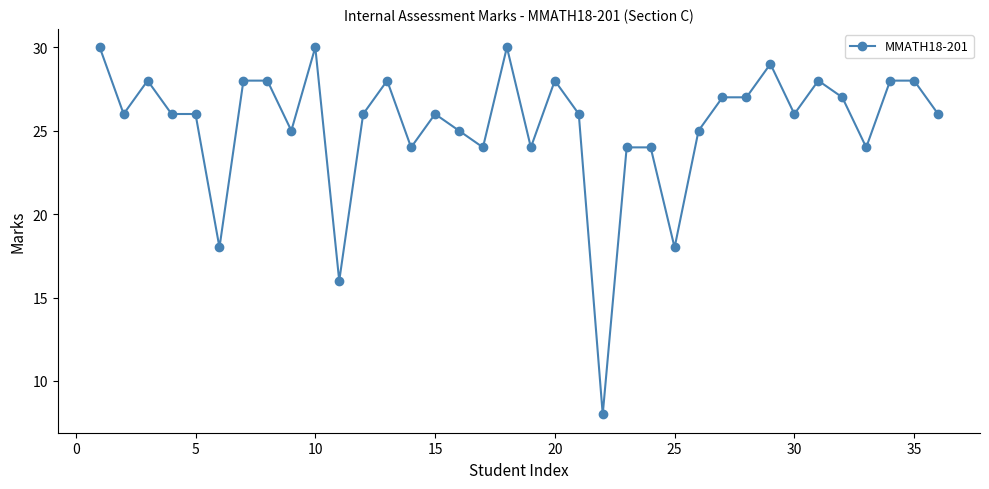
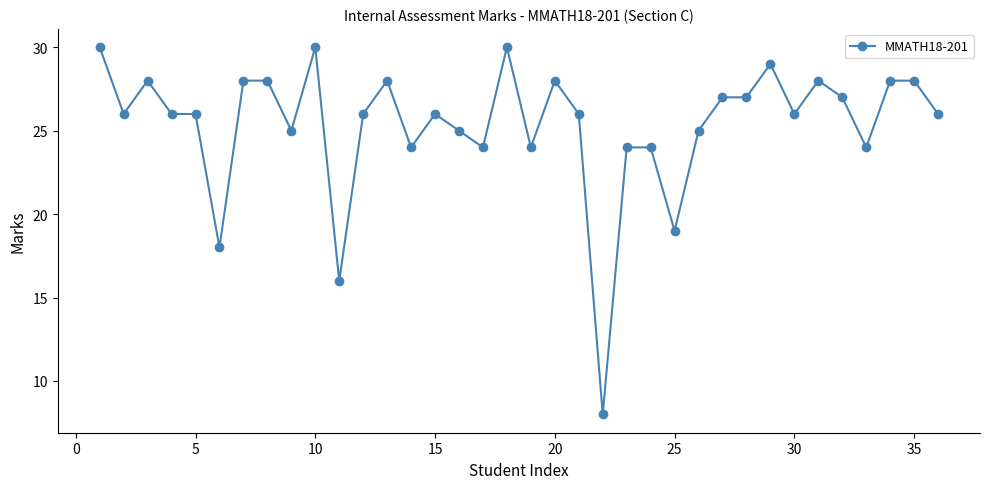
  {
    "5": 26,
    "10": 30,
    "15": 26,
    "20": 28,
-   "25": 18,
+   "25": 19,
    "30": 26,
    "35": 28
  }
